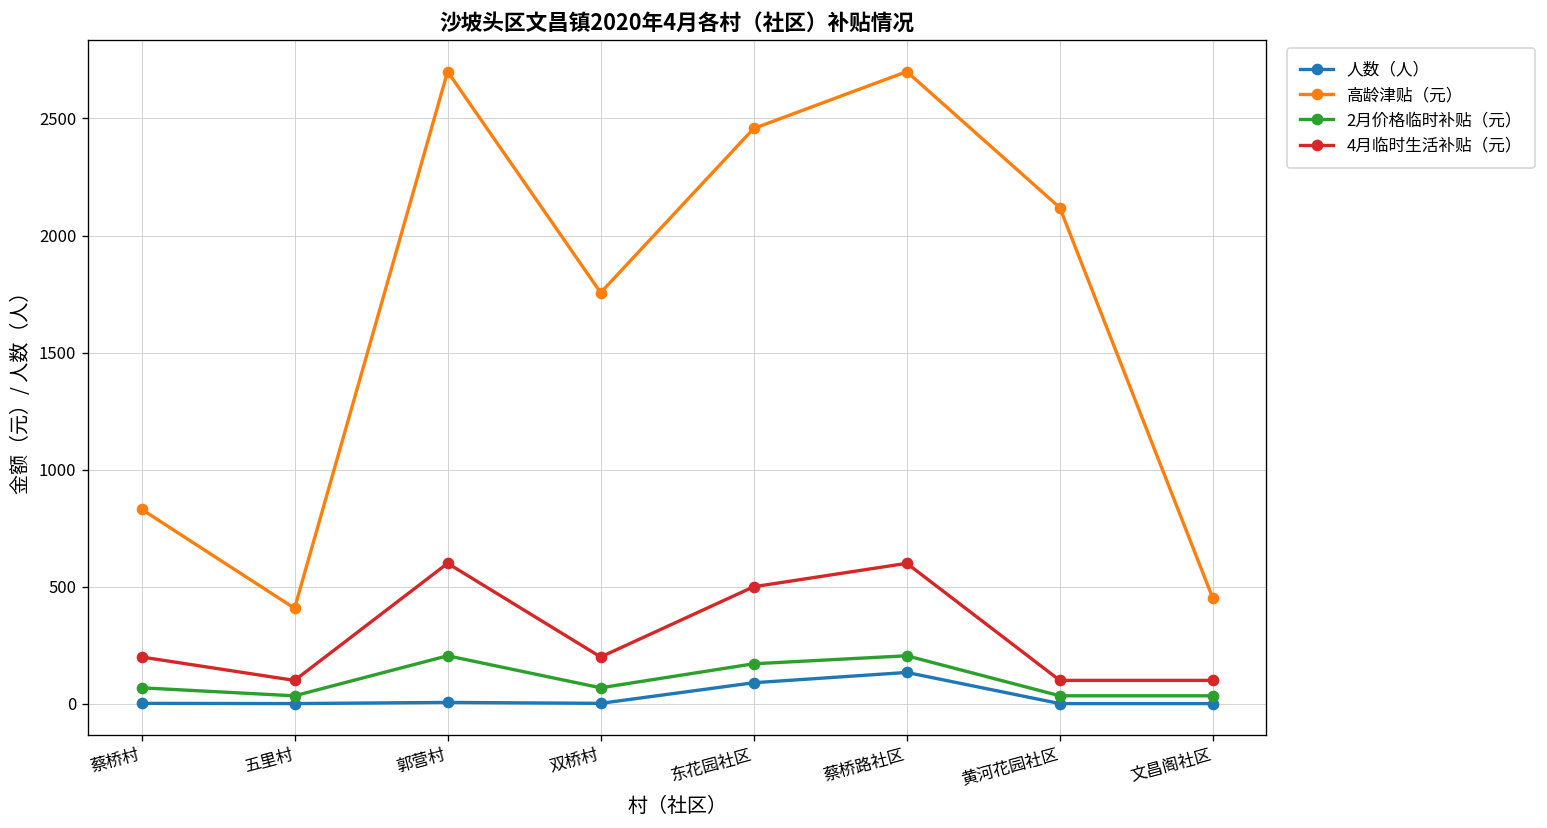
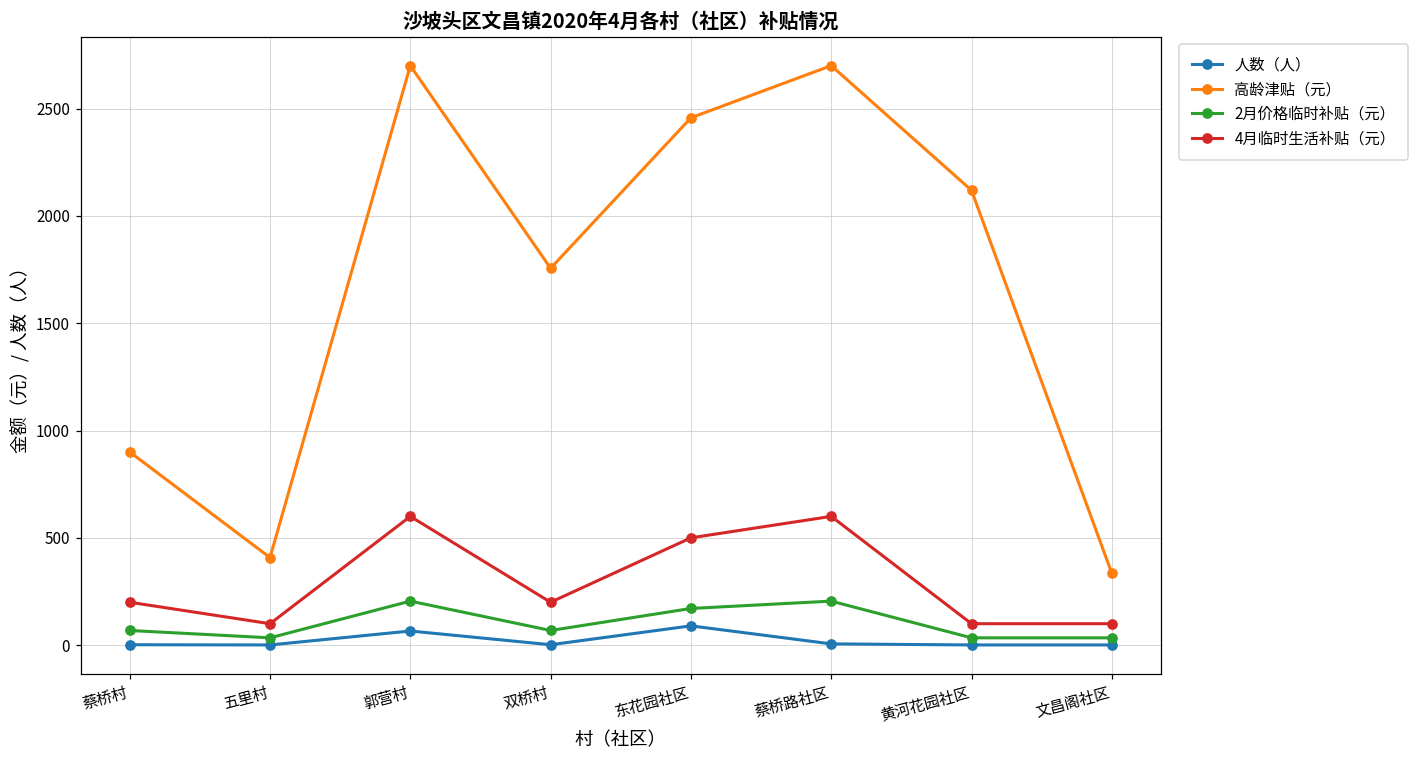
  {
    "人数（人）": {
      "蔡桥村": 0,
      "五里村": 0,
-     "郭营村": 10,
+     "郭营村": 70,
      "双桥村": 0,
      "东花园社区": 90,
-     "蔡桥路社区": 130,
+     "蔡桥路社区": 10,
      "黄河花园社区": 0,
      "文昌阁社区": 0
    },
    "高龄津贴（元）": {
-     "蔡桥村": 830,
+     "蔡桥村": 900,
      "五里村": 410,
      "郭营村": 2700,
      "双桥村": 1760,
      "东花园社区": 2460,
      "蔡桥路社区": 2700,
      "黄河花园社区": 2120,
-     "文昌阁社区": 450
+     "文昌阁社区": 340
    },
    "2月价格临时补贴（元）": {
      "蔡桥村": 70,
      "五里村": 30,
      "郭营村": 210,
      "双桥村": 70,
      "东花园社区": 170,
      "蔡桥路社区": 210,
      "黄河花园社区": 30,
      "文昌阁社区": 30
    },
    "4月临时生活补贴（元）": {
      "蔡桥村": 200,
      "五里村": 100,
      "郭营村": 600,
      "双桥村": 200,
      "东花园社区": 500,
      "蔡桥路社区": 600,
      "黄河花园社区": 100,
      "文昌阁社区": 100
    }
  }
